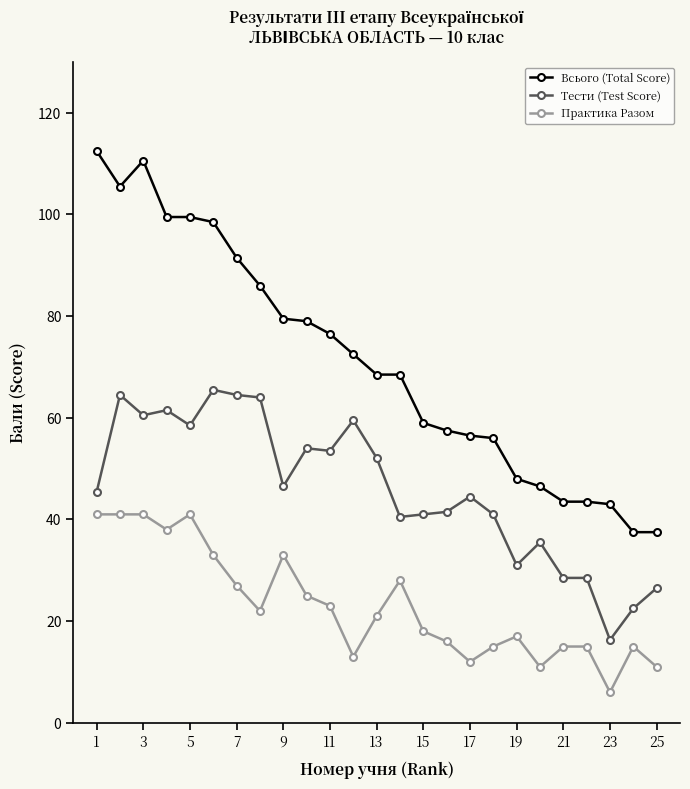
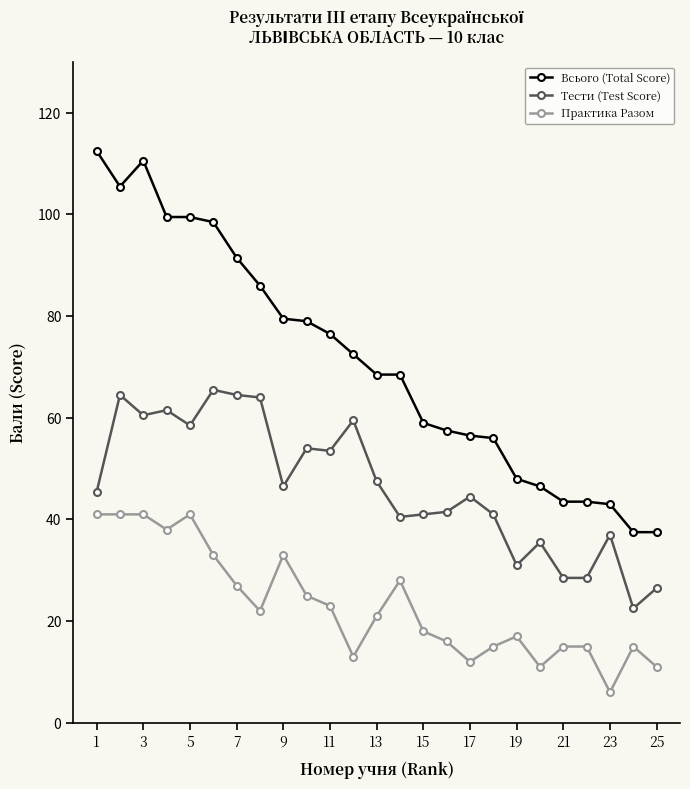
  {
    "Всього (Total Score)": {
      "1": 113,
      "3": 111,
      "5": 100,
      "7": 92,
      "9": 80,
      "11": 77,
      "13": 69,
      "15": 59,
      "17": 57,
      "19": 48,
      "21": 44,
      "23": 43,
      "25": 38
    },
    "Тести (Test Score)": {
      "1": 45,
      "3": 61,
      "5": 59,
      "7": 65,
      "9": 47,
      "11": 54,
-     "13": 52,
+     "13": 48,
      "15": 41,
      "17": 45,
      "19": 31,
      "21": 29,
-     "23": 16,
+     "23": 37,
      "25": 27
    },
    "Практика Разом": {
      "1": 41,
      "3": 41,
      "5": 41,
      "7": 27,
      "9": 33,
      "11": 23,
      "13": 21,
      "15": 18,
      "17": 12,
      "19": 17,
      "21": 15,
      "23": 6,
      "25": 11
    }
  }
